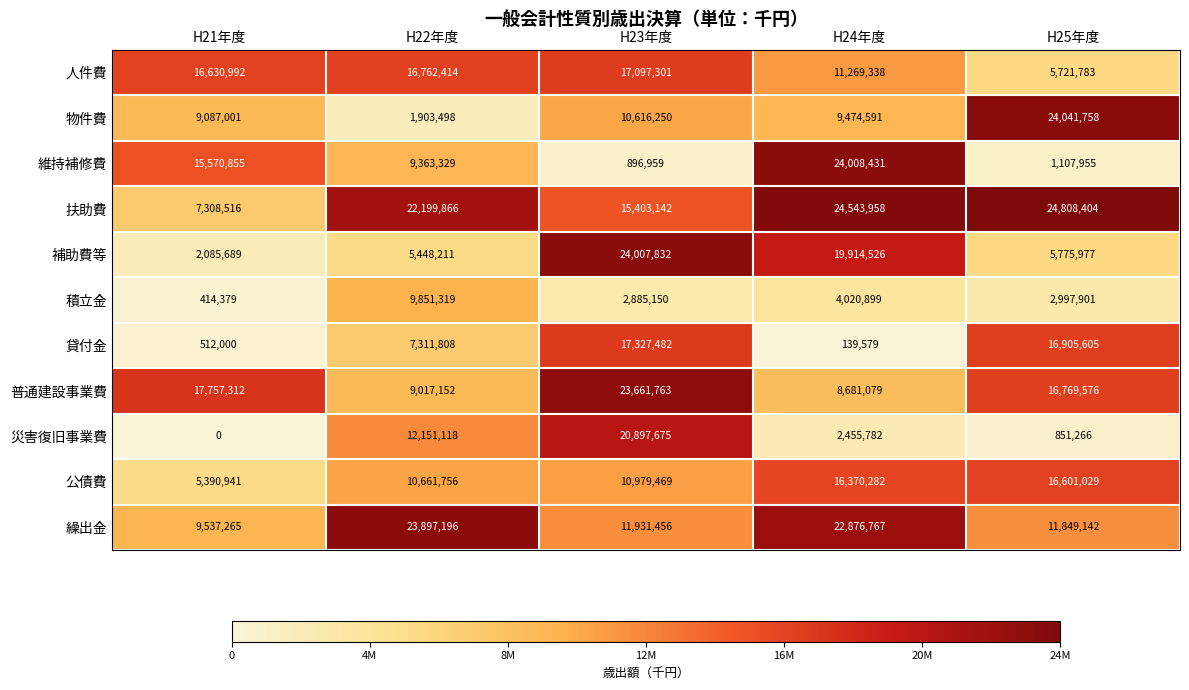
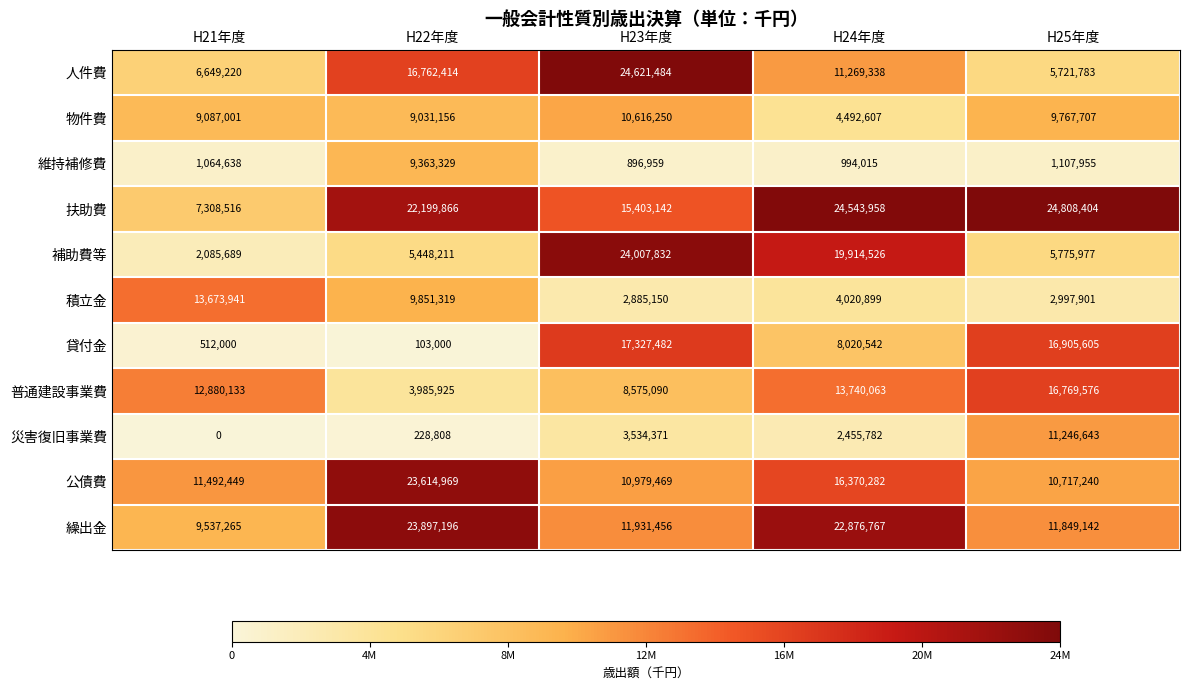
  {
    "人件費": {
-     "H21年度": "16,630,992",
+     "H21年度": "6,649,220",
      "H22年度": "16,762,414",
-     "H23年度": "17,097,301",
+     "H23年度": "24,621,484",
      "H24年度": "11,269,338",
      "H25年度": "5,721,783"
    },
    "物件費": {
      "H21年度": "9,087,001",
-     "H22年度": "1,903,498",
+     "H22年度": "9,031,156",
      "H23年度": "10,616,250",
-     "H24年度": "9,474,591",
-     "H25年度": "24,041,758"
+     "H24年度": "4,492,607",
+     "H25年度": "9,767,707"
    },
    "維持補修費": {
-     "H21年度": "15,570,855",
+     "H21年度": "1,064,638",
      "H22年度": "9,363,329",
      "H23年度": "896,959",
-     "H24年度": "24,008,431",
+     "H24年度": "994,015",
      "H25年度": "1,107,955"
    },
    "扶助費": {
      "H21年度": "7,308,516",
      "H22年度": "22,199,866",
      "H23年度": "15,403,142",
      "H24年度": "24,543,958",
      "H25年度": "24,808,404"
    },
    "補助費等": {
      "H21年度": "2,085,689",
      "H22年度": "5,448,211",
      "H23年度": "24,007,832",
      "H24年度": "19,914,526",
      "H25年度": "5,775,977"
    },
    "積立金": {
-     "H21年度": "414,379",
+     "H21年度": "13,673,941",
      "H22年度": "9,851,319",
      "H23年度": "2,885,150",
      "H24年度": "4,020,899",
      "H25年度": "2,997,901"
    },
    "貸付金": {
      "H21年度": "512,000",
-     "H22年度": "7,311,808",
+     "H22年度": "103,000",
      "H23年度": "17,327,482",
-     "H24年度": "139,579",
+     "H24年度": "8,020,542",
      "H25年度": "16,905,605"
    },
    "普通建設事業費": {
-     "H21年度": "17,757,312",
-     "H22年度": "9,017,152",
-     "H23年度": "23,661,763",
-     "H24年度": "8,681,079",
+     "H21年度": "12,880,133",
+     "H22年度": "3,985,925",
+     "H23年度": "8,575,090",
+     "H24年度": "13,740,063",
      "H25年度": "16,769,576"
    },
    "災害復旧事業費": {
      "H21年度": "0",
-     "H22年度": "12,151,118",
-     "H23年度": "20,897,675",
+     "H22年度": "228,808",
+     "H23年度": "3,534,371",
      "H24年度": "2,455,782",
-     "H25年度": "851,266"
+     "H25年度": "11,246,643"
    },
    "公債費": {
-     "H21年度": "5,390,941",
-     "H22年度": "10,661,756",
+     "H21年度": "11,492,449",
+     "H22年度": "23,614,969",
      "H23年度": "10,979,469",
      "H24年度": "16,370,282",
-     "H25年度": "16,601,029"
+     "H25年度": "10,717,240"
    },
    "繰出金": {
      "H21年度": "9,537,265",
      "H22年度": "23,897,196",
      "H23年度": "11,931,456",
      "H24年度": "22,876,767",
      "H25年度": "11,849,142"
    }
  }
